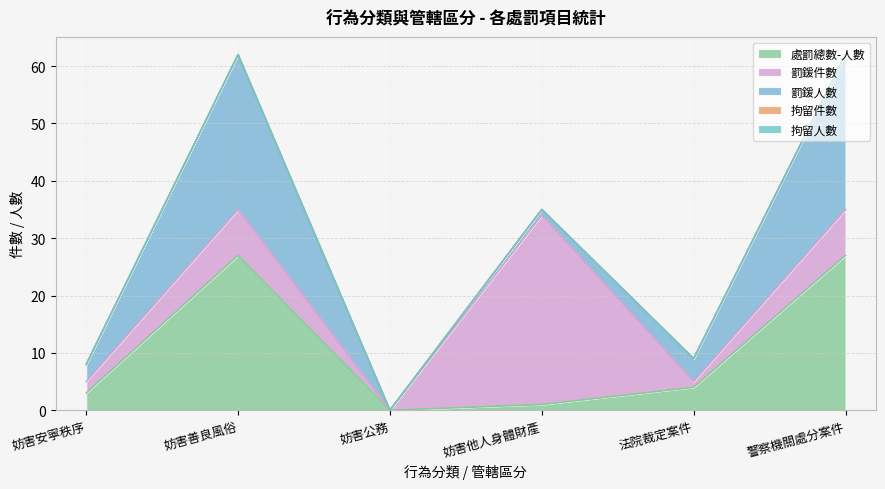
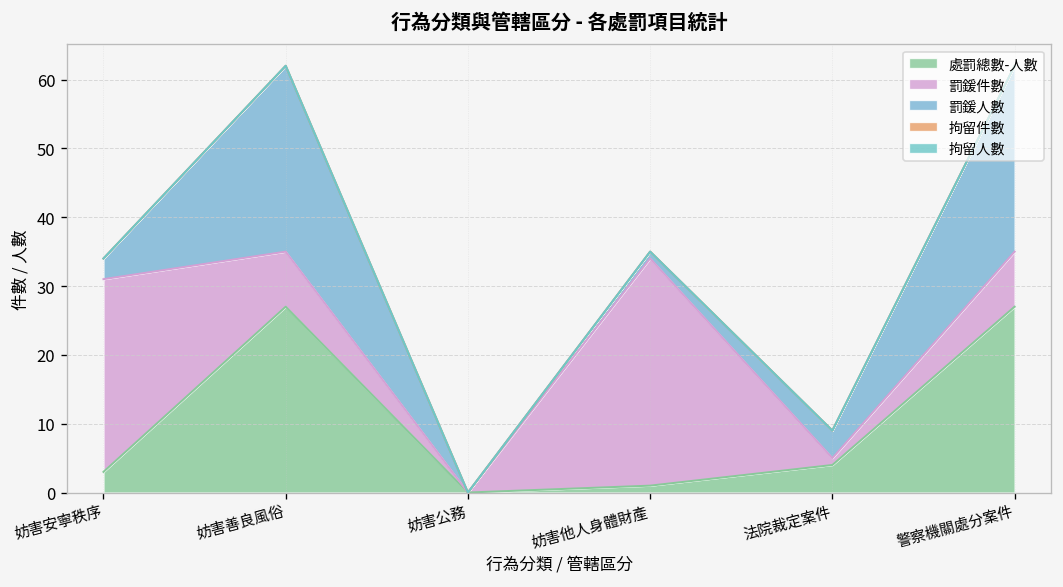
  {
    "罰鍰件數": {
-     "妨害安寧秩序": 2,
+     "妨害安寧秩序": 28,
      "妨害善良風俗": 8,
      "妨害他人身體財產": 33,
      "法院裁定案件": 1,
      "警察機關處分案件": 8
    }
  }
